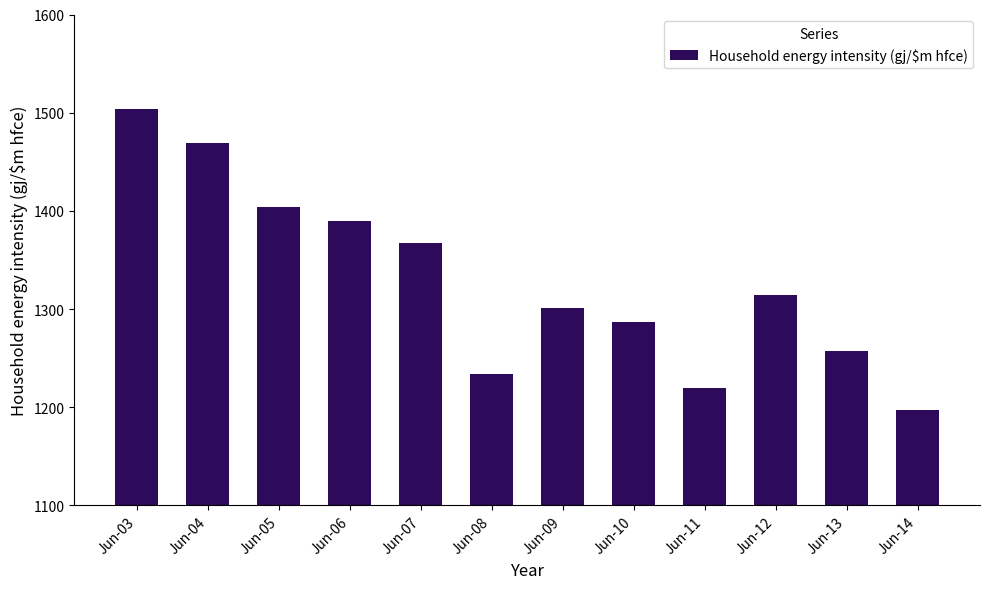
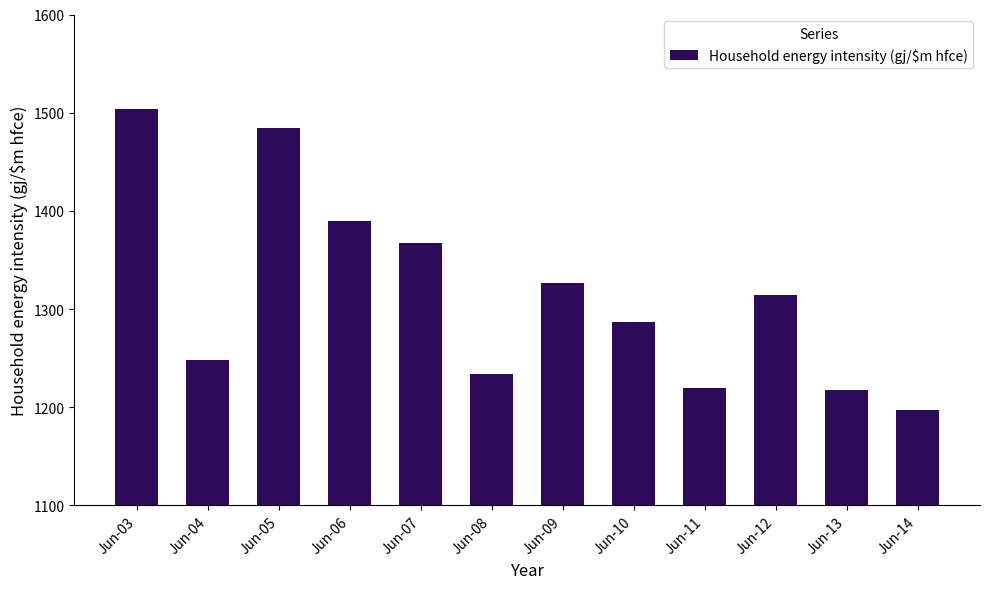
  {
    "Jun-03": 1500,
-   "Jun-04": 1470,
-   "Jun-05": 1400,
+   "Jun-04": 1250,
+   "Jun-05": 1480,
    "Jun-06": 1390,
    "Jun-07": 1370,
    "Jun-08": 1230,
-   "Jun-09": 1300,
+   "Jun-09": 1330,
    "Jun-10": 1290,
    "Jun-11": 1220,
    "Jun-12": 1310,
-   "Jun-13": 1260,
+   "Jun-13": 1220,
    "Jun-14": 1200
  }
